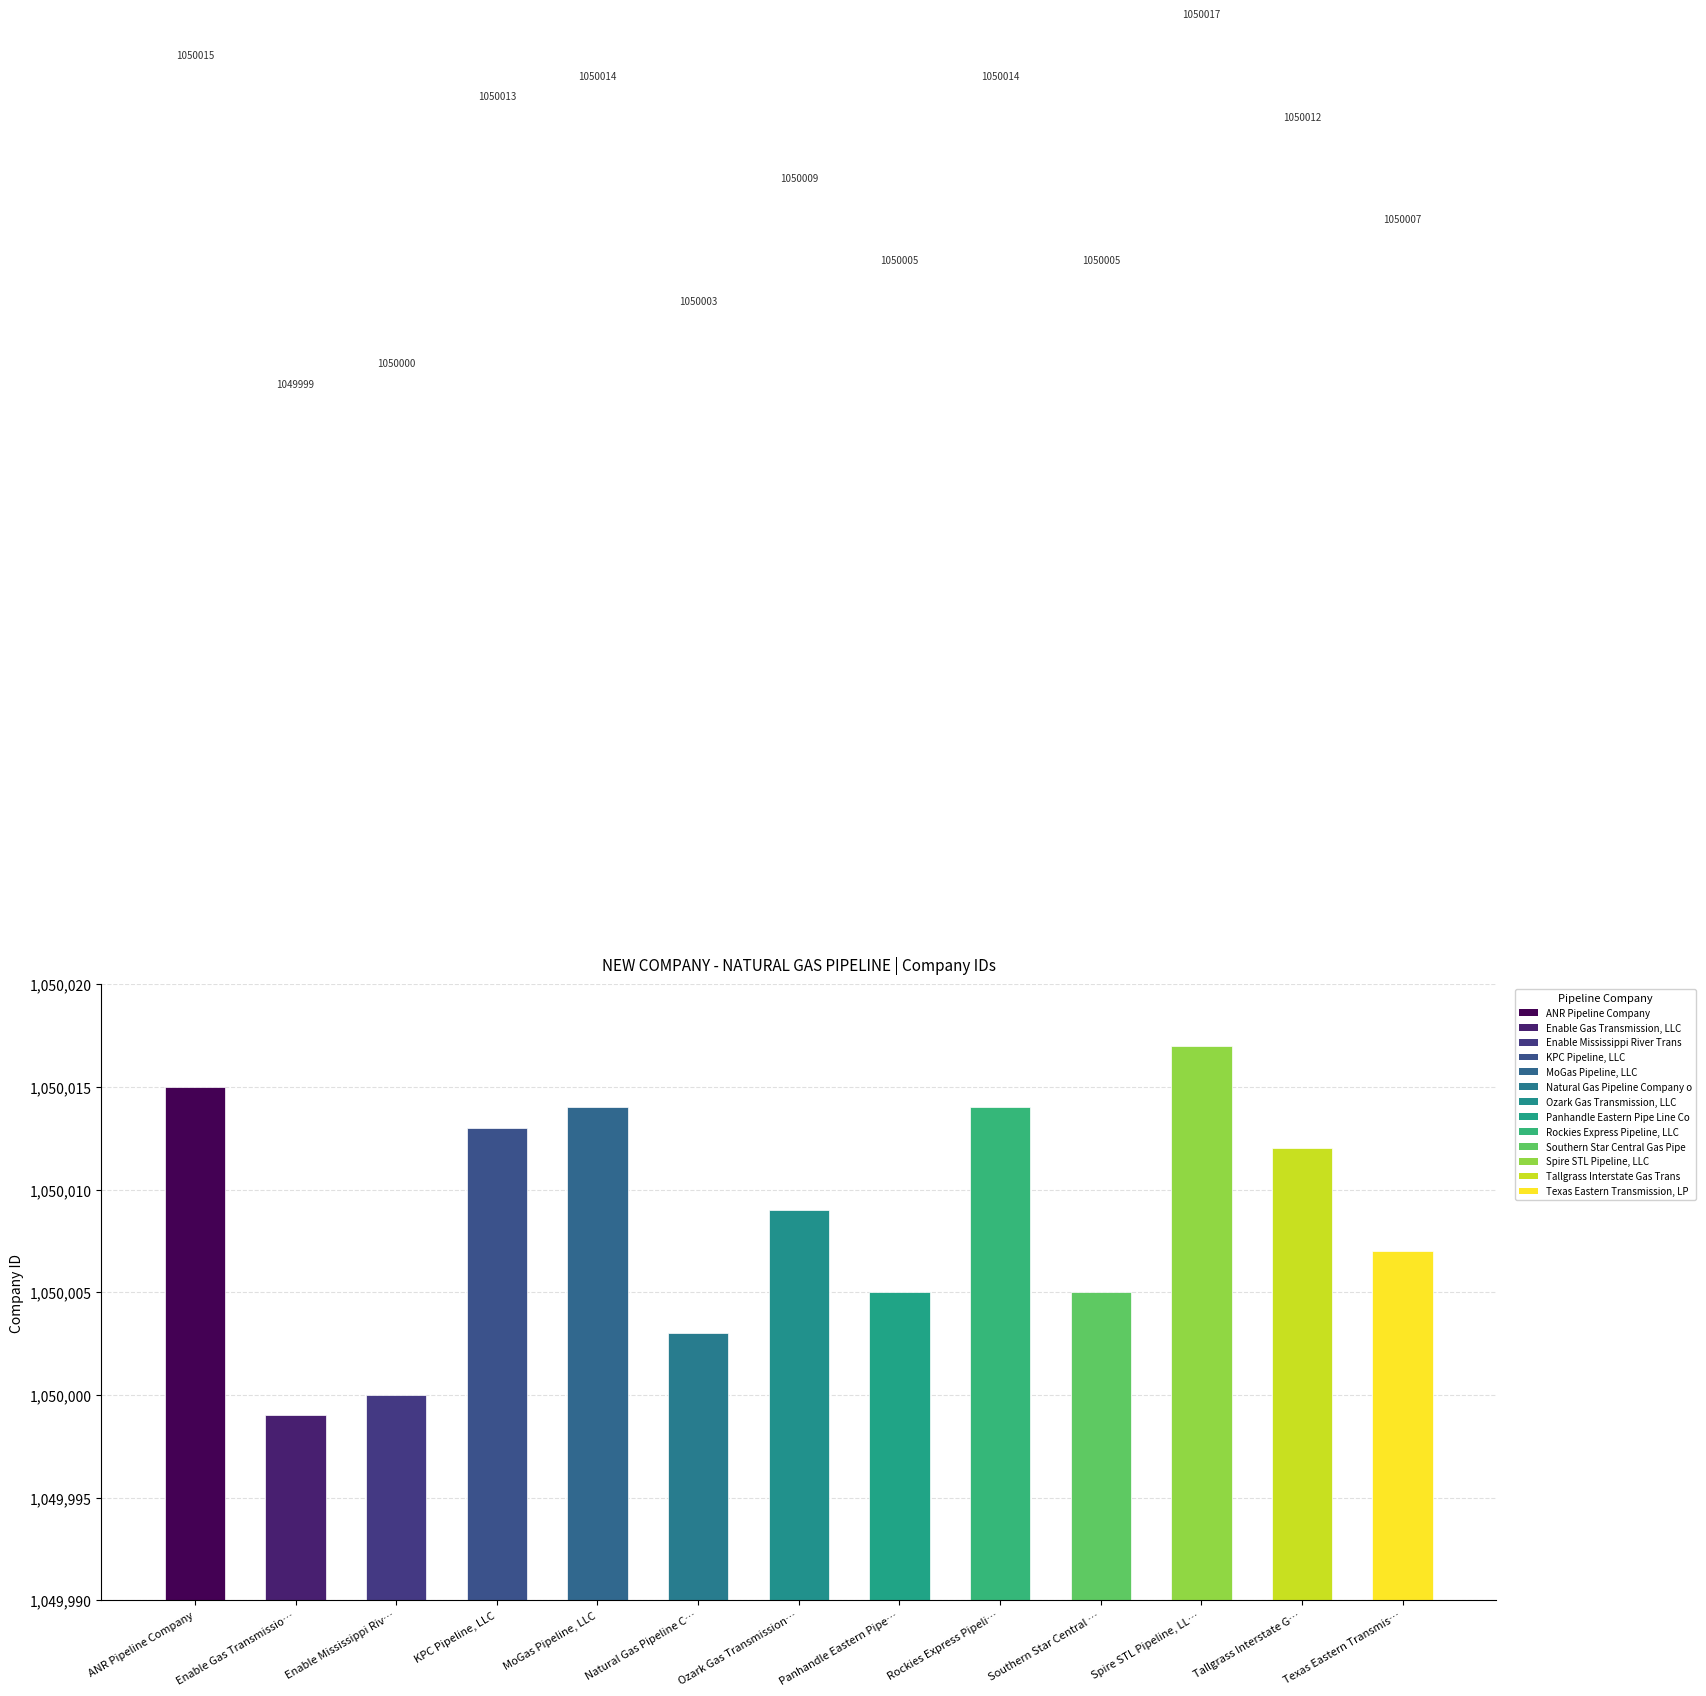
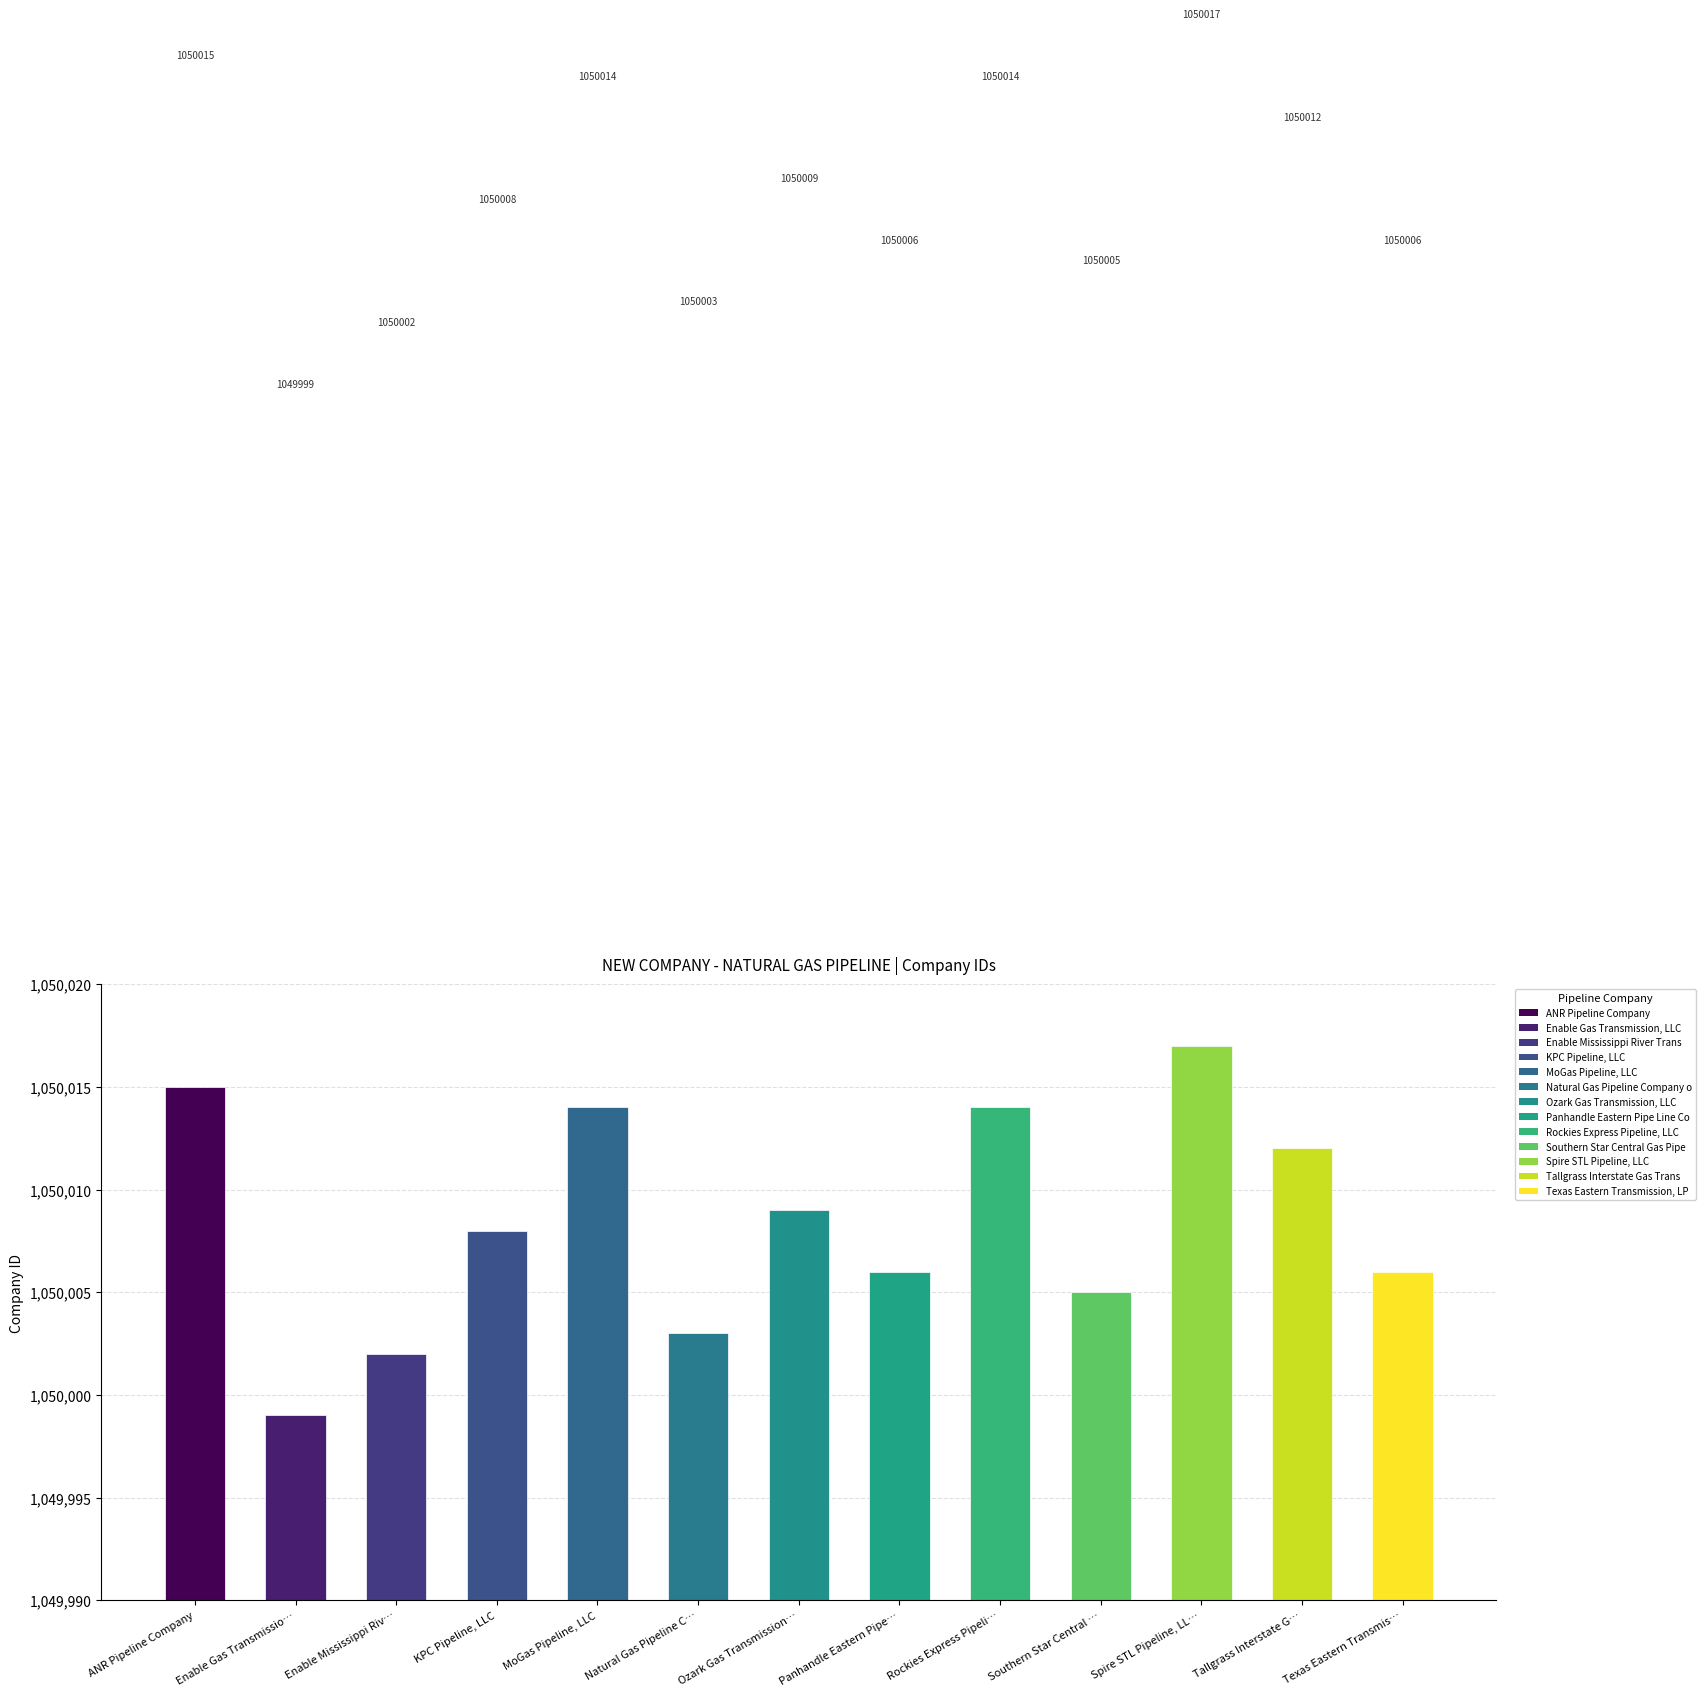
  {
-   "Enable Mississippi Riv…": 1050000,
-   "KPC Pipeline, LLC": 1050013,
-   "Panhandle Eastern Pipe…": 1050005,
-   "Texas Eastern Transmis…": 1050007
+   "Enable Mississippi Riv…": 1050002,
+   "KPC Pipeline, LLC": 1050008,
+   "Panhandle Eastern Pipe…": 1050006,
+   "Texas Eastern Transmis…": 1050006
  }
